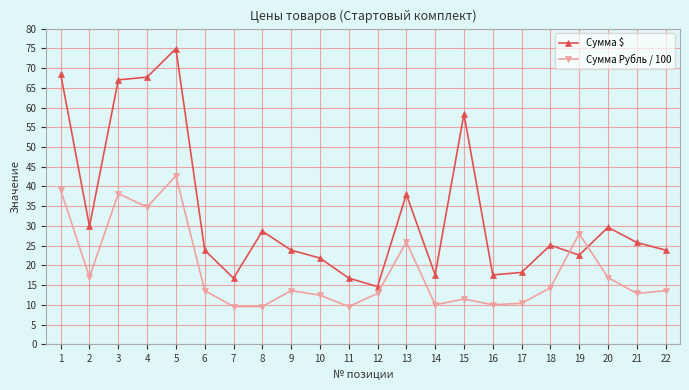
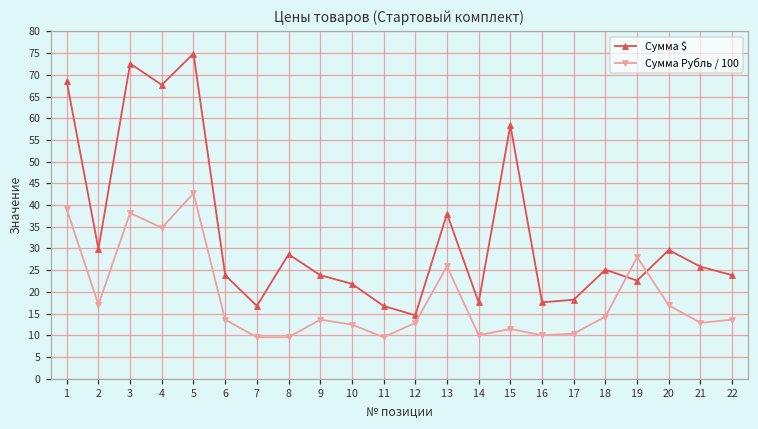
  {
    "Сумма $": {
      "1": 69,
      "2": 30,
-     "3": 67,
+     "3": 73,
      "4": 68,
      "5": 75,
      "6": 24,
      "7": 17,
      "8": 29,
      "9": 24,
      "10": 22,
      "11": 17,
      "12": 15,
      "13": 38,
      "14": 18,
      "15": 58,
      "16": 18,
      "17": 18,
      "18": 25,
      "19": 23,
      "20": 30,
      "21": 26,
      "22": 24
    },
    "Сумма Рубль / 100": {
      "1": 39,
      "2": 17,
      "3": 38,
      "4": 35,
      "5": 43,
      "6": 14,
      "7": 10,
      "8": 10,
      "9": 14,
      "10": 12,
      "11": 10,
      "12": 13,
      "13": 26,
      "14": 10,
      "15": 11,
      "16": 10,
      "17": 10,
      "18": 14,
      "19": 28,
      "20": 17,
      "21": 13,
      "22": 14
    }
  }
